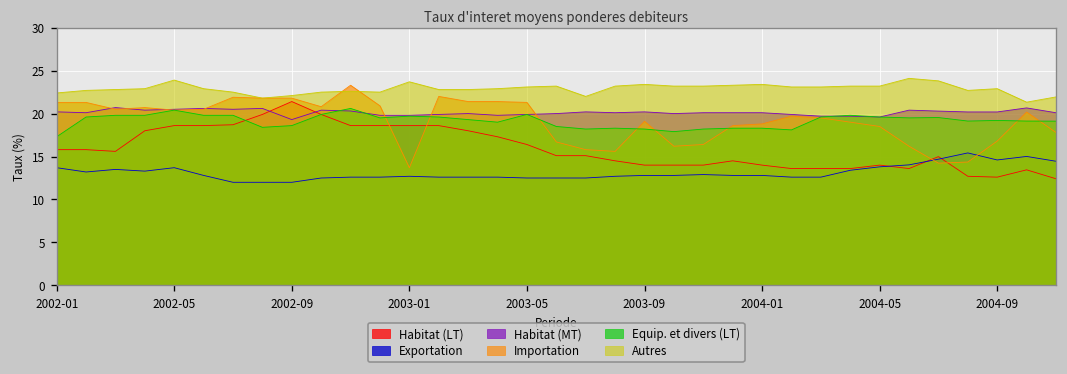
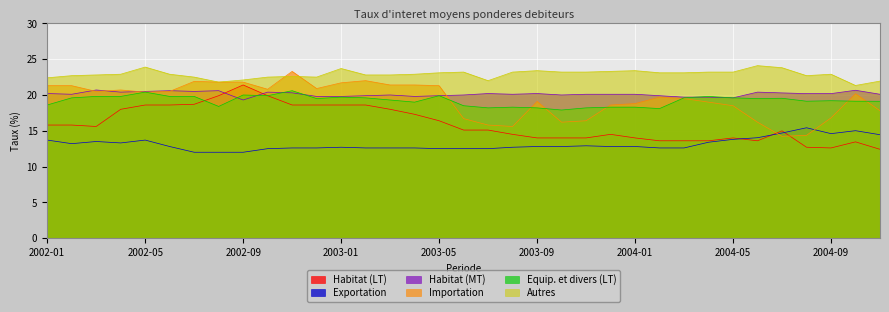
  {
    "Habitat (LT)": {
      "2002-01": 16,
      "2002-05": 19,
      "2002-09": 21,
      "2003-01": 19,
      "2003-05": 16,
      "2003-09": 14,
      "2004-01": 14,
      "2004-09": 13
    },
    "Exportation": {
      "2002-01": 14,
      "2002-05": 14,
      "2002-09": 12,
      "2003-01": 13,
      "2003-05": 13,
      "2003-09": 13,
      "2004-01": 13,
      "2004-09": 15
    },
    "Habitat (MT)": {
      "2002-01": 20,
      "2002-09": 19,
      "2003-09": 20,
      "2004-01": 20,
      "2004-09": 20
    },
    "Importation": {
      "2002-01": 21,
-     "2003-01": 14,
+     "2003-01": 22,
      "2003-05": 21,
      "2003-09": 19,
      "2004-01": 19,
      "2004-05": 19,
      "2004-09": 17
    },
    "Equip. et divers (LT)": {
-     "2002-01": 17,
-     "2002-09": 19,
+     "2002-01": 19,
+     "2002-09": 20,
      "2003-09": 18,
      "2004-01": 18,
      "2004-09": 19
    },
    "Autres": {
      "2002-01": 22,
      "2002-05": 24,
      "2003-01": 24,
      "2003-05": 23,
      "2003-09": 23,
      "2004-01": 23,
      "2004-05": 23,
      "2004-09": 23
    }
  }
